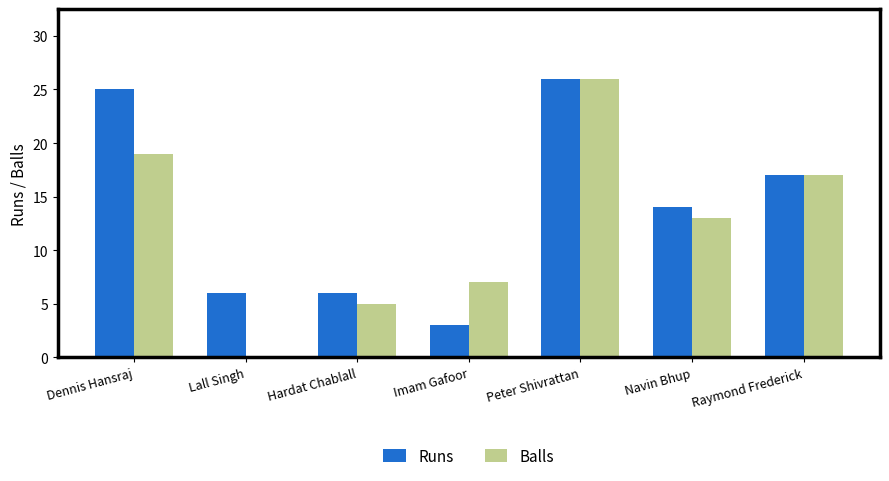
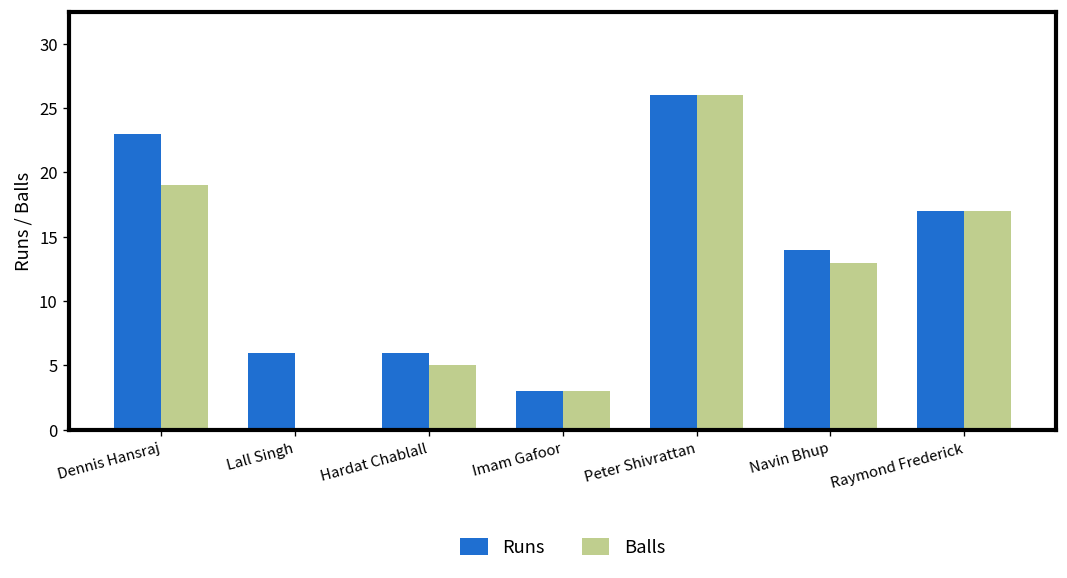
  {
    "Runs": {
-     "Dennis Hansraj": 25,
+     "Dennis Hansraj": 23,
      "Lall Singh": 6,
      "Hardat Chablall": 6,
      "Imam Gafoor": 3,
      "Peter Shivrattan": 26,
      "Navin Bhup": 14,
      "Raymond Frederick": 17
    },
    "Balls": {
      "Dennis Hansraj": 19,
      "Lall Singh": 0,
      "Hardat Chablall": 5,
-     "Imam Gafoor": 7,
+     "Imam Gafoor": 3,
      "Peter Shivrattan": 26,
      "Navin Bhup": 13,
      "Raymond Frederick": 17
    }
  }
